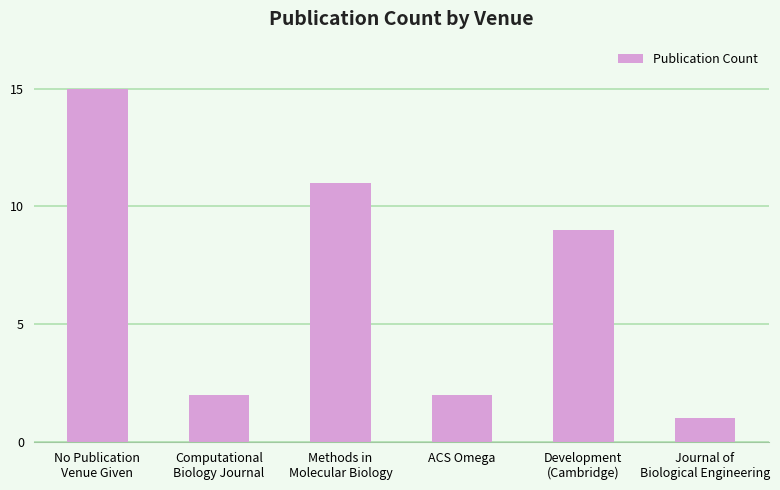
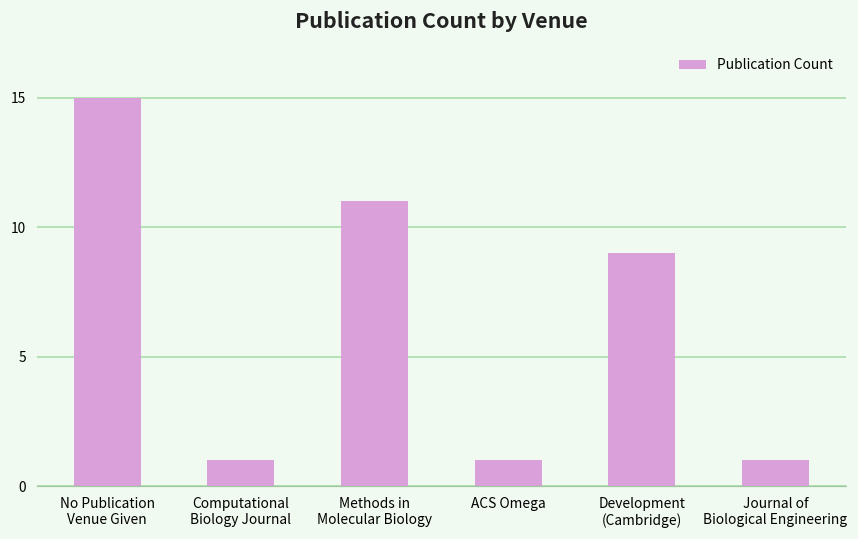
  {
    "No Publication Venue Given": 15,
-   "Computational Biology Journal": 2,
+   "Computational Biology Journal": 1,
    "Methods in Molecular Biology": 11,
-   "ACS Omega": 2,
+   "ACS Omega": 1,
    "Development (Cambridge)": 9,
    "Journal of Biological Engineering": 1
  }
